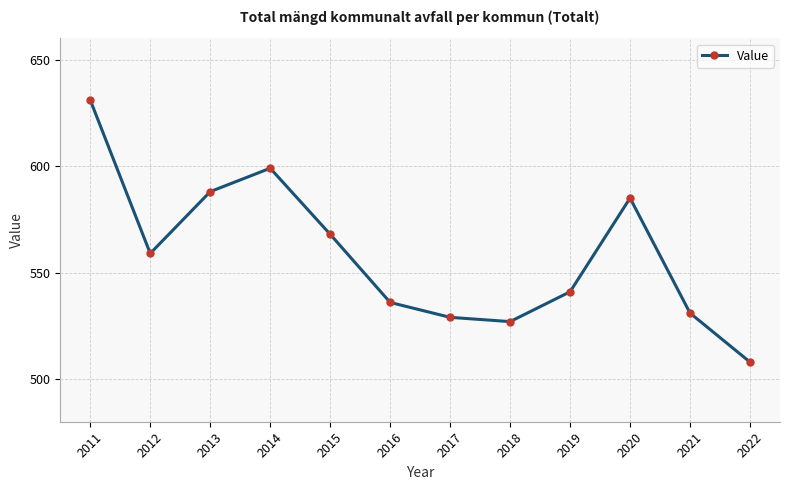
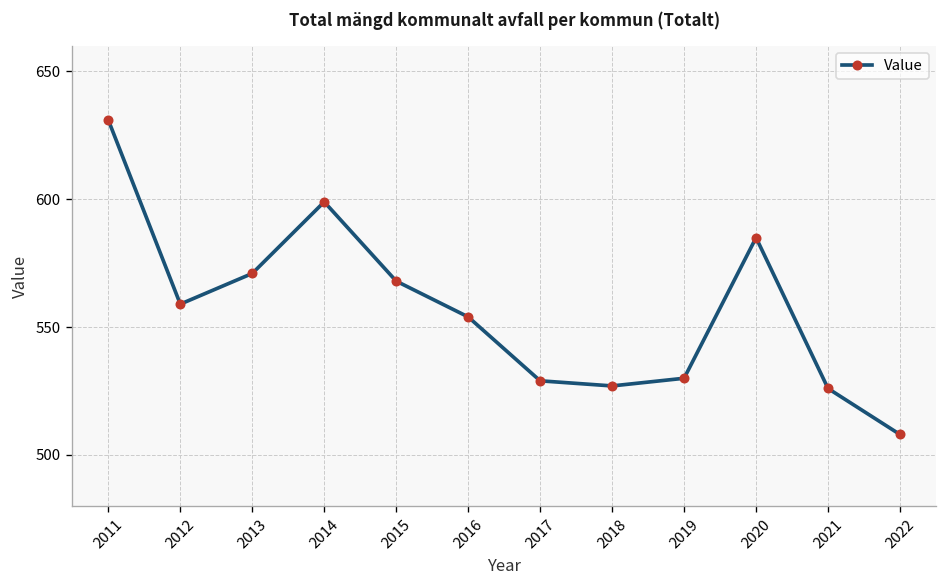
  {
    "2011": 631,
    "2012": 559,
-   "2013": 588,
+   "2013": 571,
    "2014": 599,
    "2015": 568,
-   "2016": 536,
+   "2016": 554,
    "2017": 529,
    "2018": 527,
-   "2019": 541,
+   "2019": 530,
    "2020": 585,
-   "2021": 531,
+   "2021": 526,
    "2022": 508
  }
